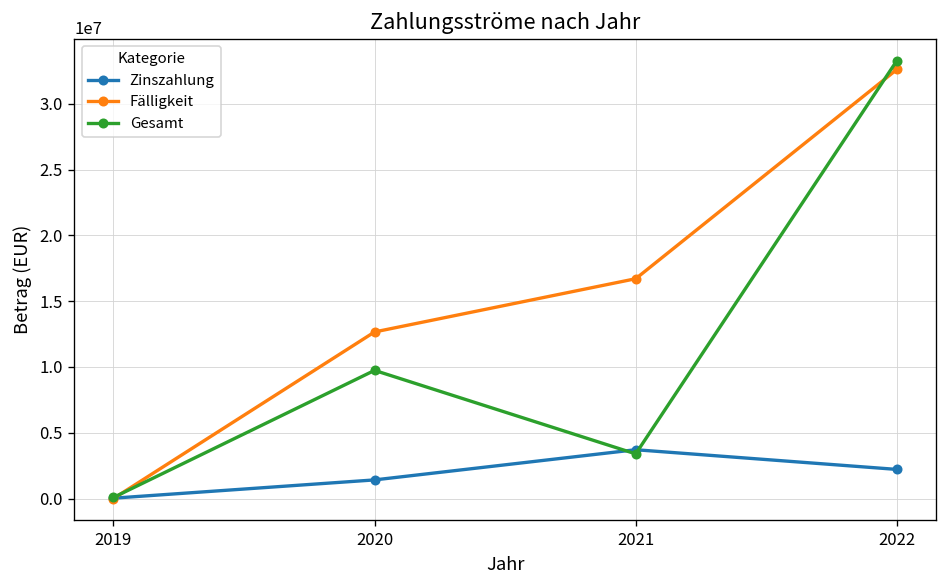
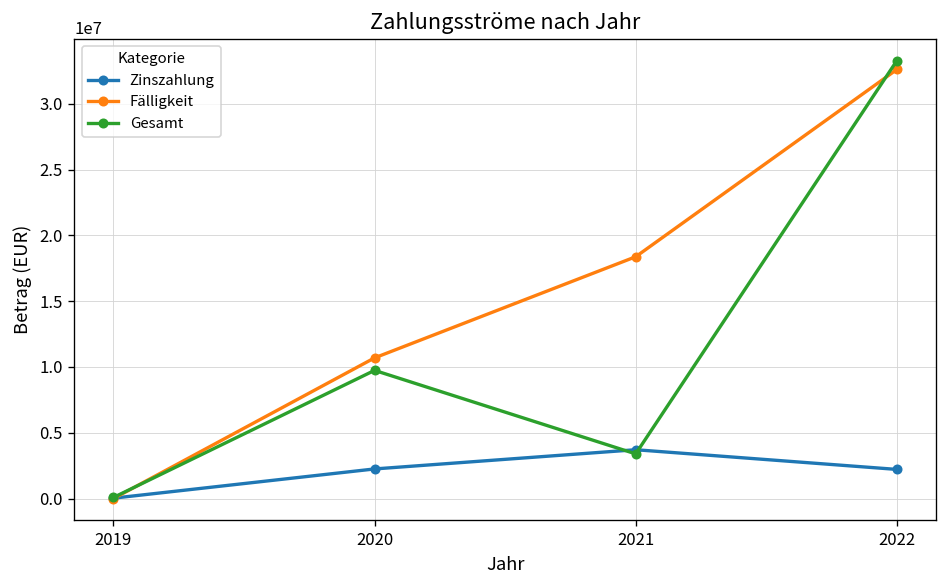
  {
    "Zinszahlung": {
-     "2020": 1400000,
+     "2020": 2300000,
      "2021": 3700000,
      "2022": 2200000
    },
    "Fälligkeit": {
-     "2020": 12700000,
-     "2021": 16700000,
+     "2020": 10700000,
+     "2021": 18400000,
      "2022": 32600000
    },
    "Gesamt": {
      "2020": 9700000,
      "2021": 3400000,
      "2022": 33300000
    }
  }
